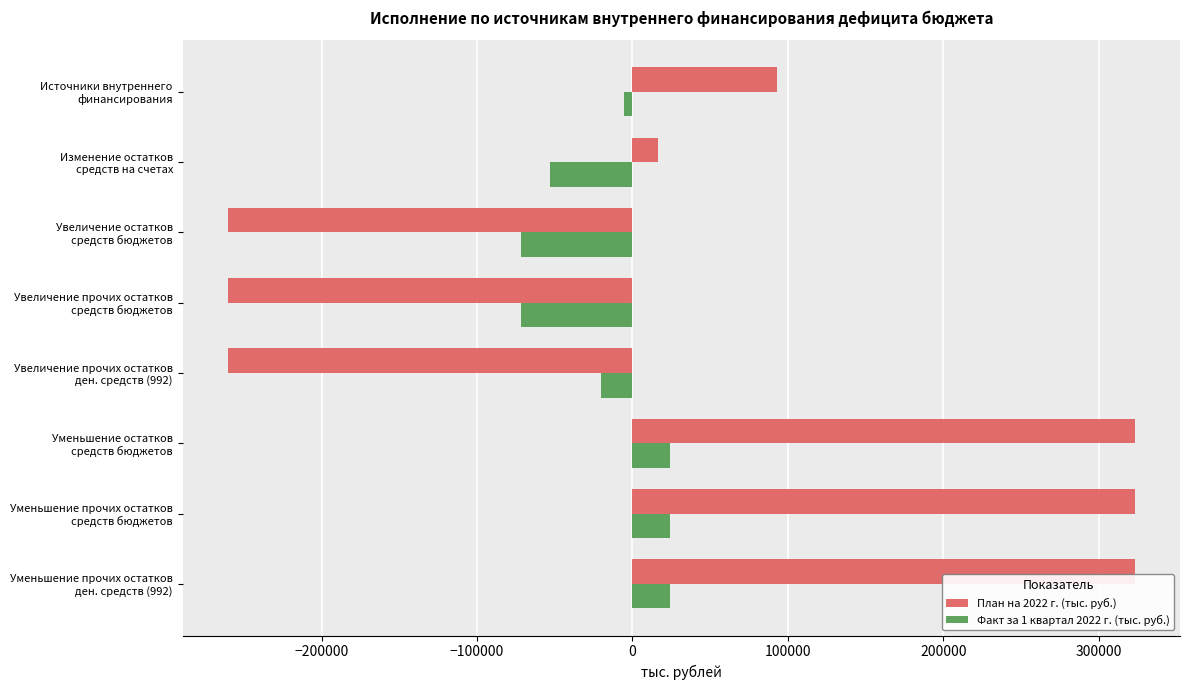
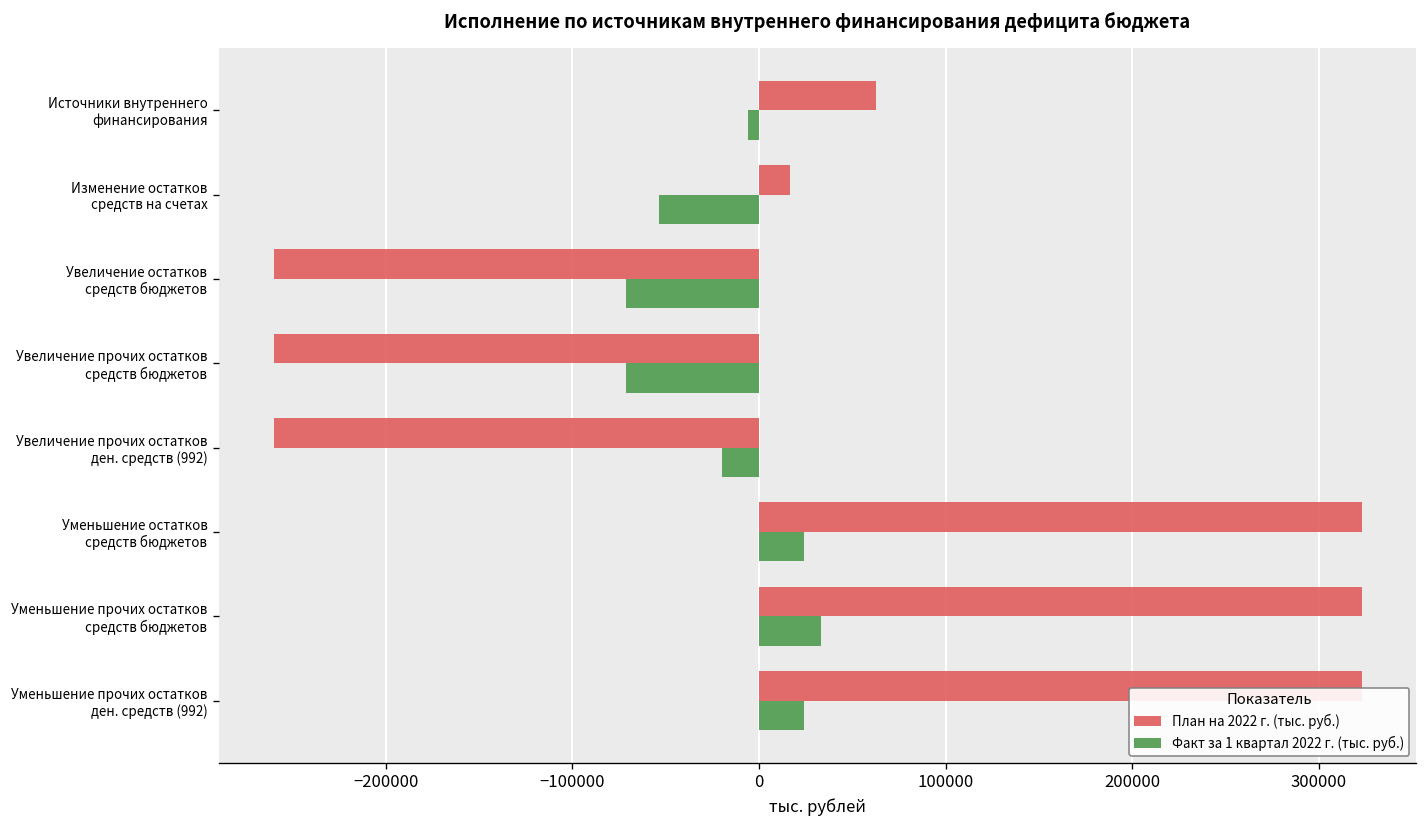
  {
    "План на 2022 г. (тыс. руб.)": {
-     "Источники внутреннего финансирования": 93000,
+     "Источники внутреннего финансирования": 63000,
      "Изменение остатков средств на счетах": 16000,
      "Увеличение остатков средств бюджетов": -260000,
      "Увеличение прочих остатков средств бюджетов": -260000,
      "Увеличение прочих остатков ден. средств (992)": -260000,
      "Уменьшение остатков средств бюджетов": 323000,
      "Уменьшение прочих остатков средств бюджетов": 323000,
      "Уменьшение прочих остатков ден. средств (992)": 323000
    },
    "Факт за 1 квартал 2022 г. (тыс. руб.)": {
      "Источники внутреннего финансирования": -6000,
      "Изменение остатков средств на счетах": -53000,
      "Увеличение остатков средств бюджетов": -72000,
      "Увеличение прочих остатков средств бюджетов": -72000,
      "Увеличение прочих остатков ден. средств (992)": -20000,
      "Уменьшение остатков средств бюджетов": 24000,
-     "Уменьшение прочих остатков средств бюджетов": 24000,
+     "Уменьшение прочих остатков средств бюджетов": 33000,
      "Уменьшение прочих остатков ден. средств (992)": 24000
    }
  }
